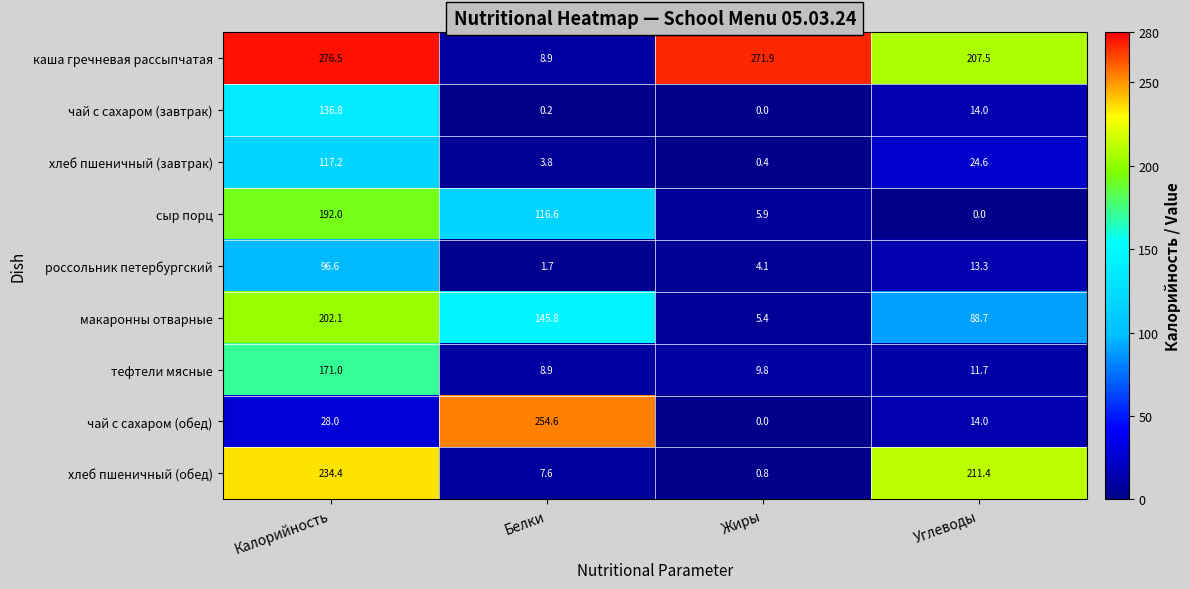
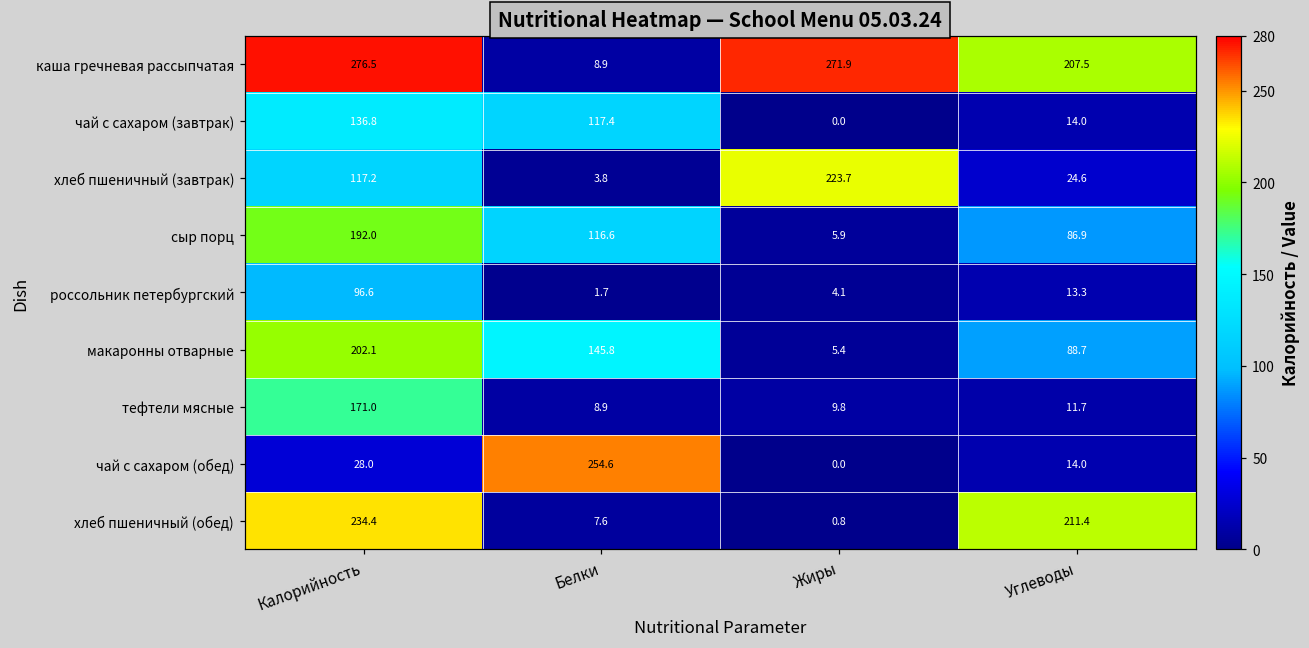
  {
    "каша гречневая рассыпчатая": {
      "Калорийность": 276.5,
      "Белки": 8.9,
      "Жиры": 271.9,
      "Углеводы": 207.5
    },
    "чай с сахаром (завтрак)": {
      "Калорийность": 136.8,
-     "Белки": 0.2,
+     "Белки": 117.4,
      "Жиры": 0.0,
      "Углеводы": 14.0
    },
    "хлеб пшеничный (завтрак)": {
      "Калорийность": 117.2,
      "Белки": 3.8,
-     "Жиры": 0.4,
+     "Жиры": 223.7,
      "Углеводы": 24.6
    },
    "сыр порц": {
      "Калорийность": 192.0,
      "Белки": 116.6,
      "Жиры": 5.9,
-     "Углеводы": 0.0
+     "Углеводы": 86.9
    },
    "россольник петербургский": {
      "Калорийность": 96.6,
      "Белки": 1.7,
      "Жиры": 4.1,
      "Углеводы": 13.3
    },
    "макаронны отварные": {
      "Калорийность": 202.1,
      "Белки": 145.8,
      "Жиры": 5.4,
      "Углеводы": 88.7
    },
    "тефтели мясные": {
      "Калорийность": 171.0,
      "Белки": 8.9,
      "Жиры": 9.8,
      "Углеводы": 11.7
    },
    "чай с сахаром (обед)": {
      "Калорийность": 28.0,
      "Белки": 254.6,
      "Жиры": 0.0,
      "Углеводы": 14.0
    },
    "хлеб пшеничный (обед)": {
      "Калорийность": 234.4,
      "Белки": 7.6,
      "Жиры": 0.8,
      "Углеводы": 211.4
    }
  }
